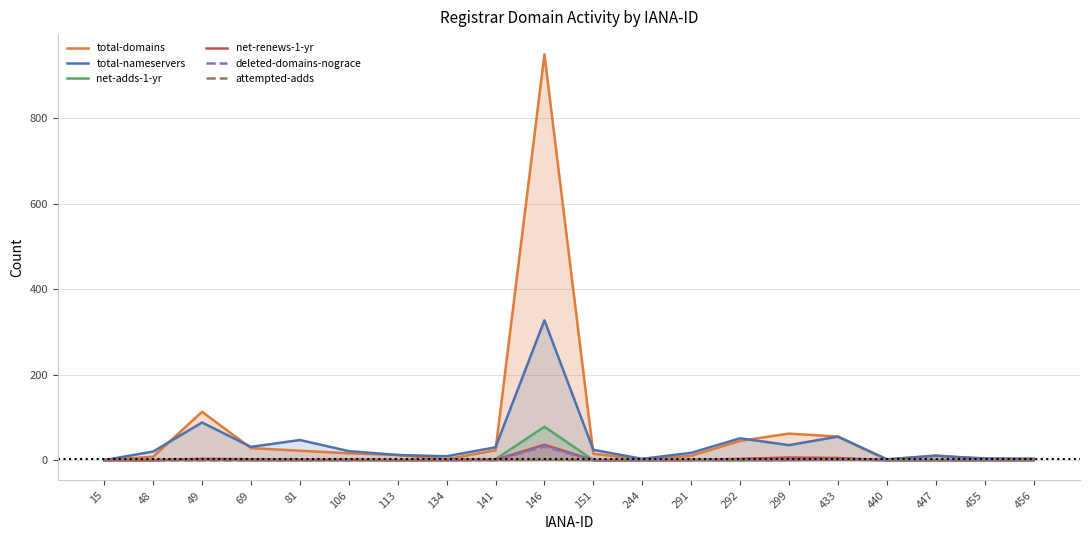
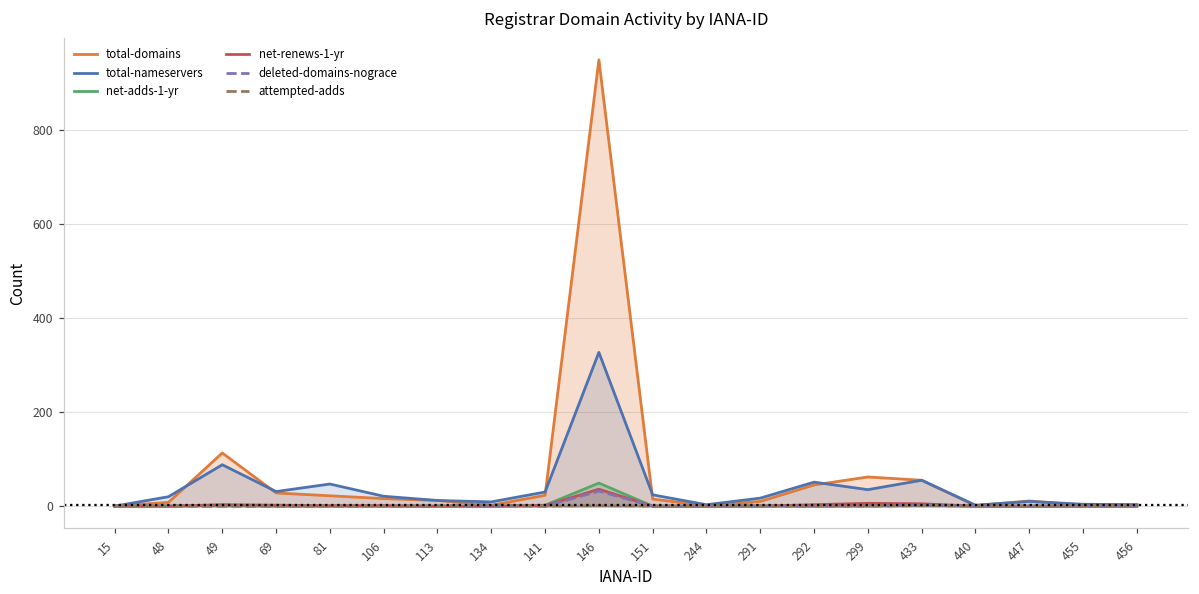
  {
    "net-adds-1-yr": {
-     "146": 80
+     "146": 50
    },
    "attempted-adds": {
      "146": 0
    }
  }
